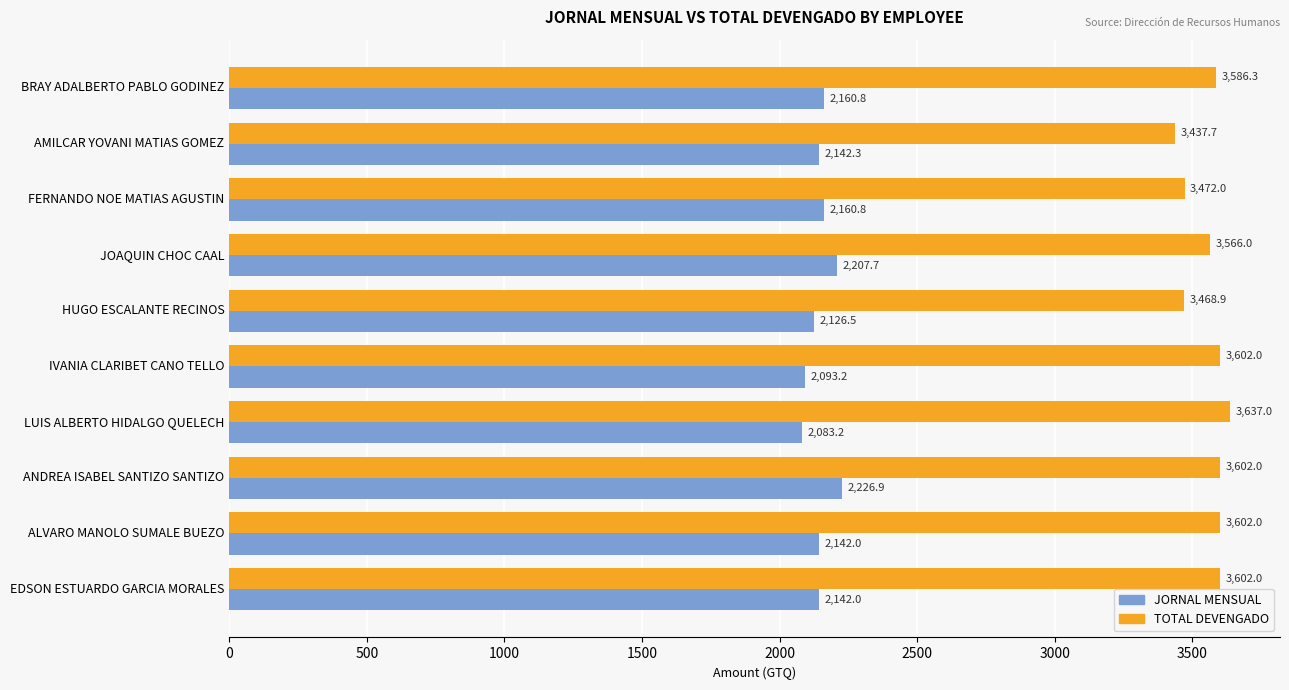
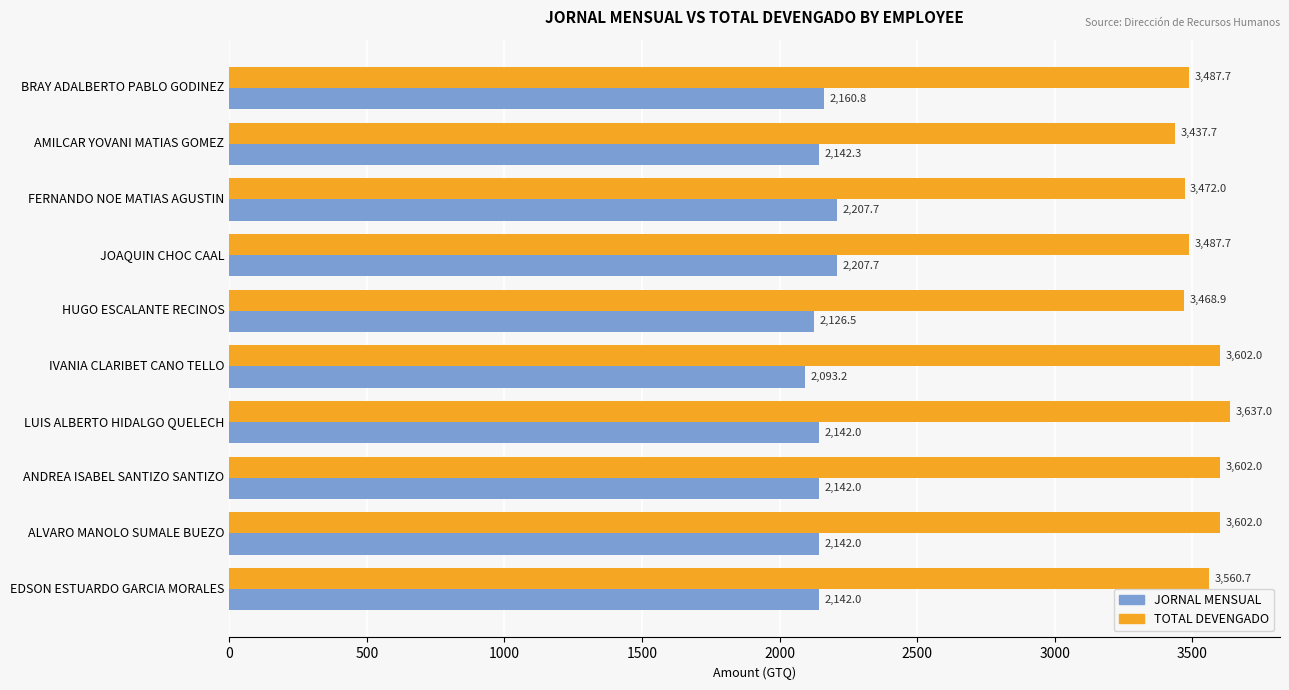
  {
    "JORNAL MENSUAL": {
      "BRAY ADALBERTO PABLO GODINEZ": "2,160.8",
      "AMILCAR YOVANI MATIAS GOMEZ": "2,142.3",
-     "FERNANDO NOE MATIAS AGUSTIN": "2,160.8",
+     "FERNANDO NOE MATIAS AGUSTIN": "2,207.7",
      "JOAQUIN CHOC CAAL": "2,207.7",
      "HUGO ESCALANTE RECINOS": "2,126.5",
      "IVANIA CLARIBET CANO TELLO": "2,093.2",
-     "LUIS ALBERTO HIDALGO QUELECH": "2,083.2",
-     "ANDREA ISABEL SANTIZO SANTIZO": "2,226.9",
+     "LUIS ALBERTO HIDALGO QUELECH": "2,142.0",
+     "ANDREA ISABEL SANTIZO SANTIZO": "2,142.0",
      "ALVARO MANOLO SUMALE BUEZO": "2,142.0",
      "EDSON ESTUARDO GARCIA MORALES": "2,142.0"
    },
    "TOTAL DEVENGADO": {
-     "BRAY ADALBERTO PABLO GODINEZ": "3,586.3",
+     "BRAY ADALBERTO PABLO GODINEZ": "3,487.7",
      "AMILCAR YOVANI MATIAS GOMEZ": "3,437.7",
      "FERNANDO NOE MATIAS AGUSTIN": "3,472.0",
-     "JOAQUIN CHOC CAAL": "3,566.0",
+     "JOAQUIN CHOC CAAL": "3,487.7",
      "HUGO ESCALANTE RECINOS": "3,468.9",
      "IVANIA CLARIBET CANO TELLO": "3,602.0",
      "LUIS ALBERTO HIDALGO QUELECH": "3,637.0",
      "ANDREA ISABEL SANTIZO SANTIZO": "3,602.0",
      "ALVARO MANOLO SUMALE BUEZO": "3,602.0",
-     "EDSON ESTUARDO GARCIA MORALES": "3,602.0"
+     "EDSON ESTUARDO GARCIA MORALES": "3,560.7"
    }
  }
